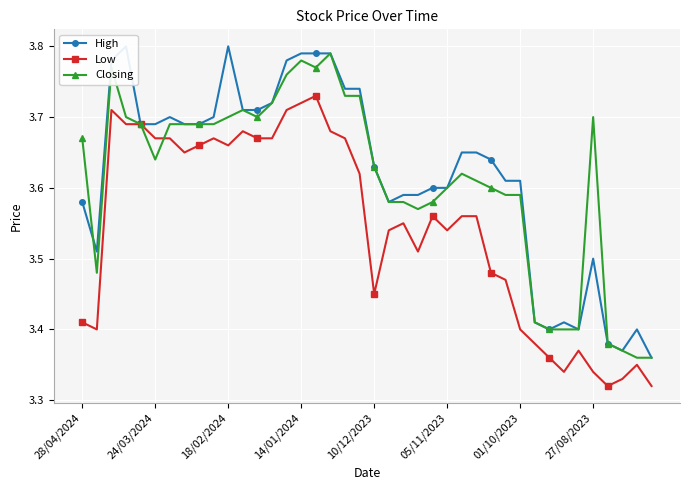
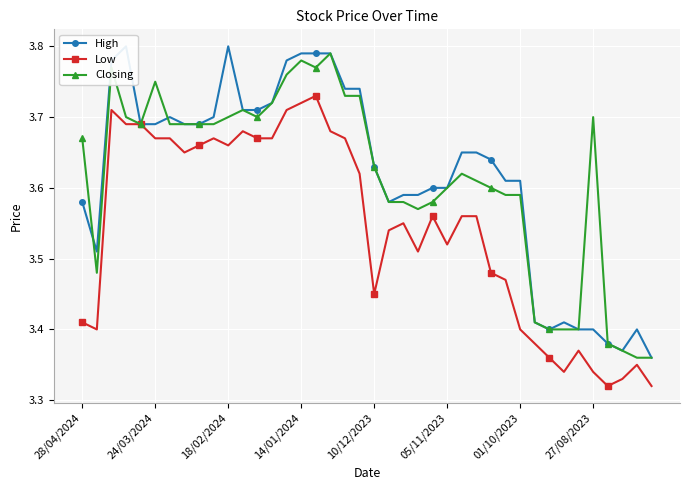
  {
    "High": {
      "28/04/2024": 3.58,
      "24/03/2024": 3.69,
      "18/02/2024": 3.8,
      "14/01/2024": 3.79,
      "01/10/2023": 3.61,
-     "27/08/2023": 3.5
+     "27/08/2023": 3.4
    },
    "Low": {
      "28/04/2024": 3.41,
      "24/03/2024": 3.67,
      "18/02/2024": 3.66,
      "14/01/2024": 3.72,
      "10/12/2023": 3.45,
-     "05/11/2023": 3.54,
+     "05/11/2023": 3.52,
      "01/10/2023": 3.40,
      "27/08/2023": 3.34
    },
    "Closing": {
      "28/04/2024": 3.67,
-     "24/03/2024": 3.64,
+     "24/03/2024": 3.75,
      "18/02/2024": 3.70,
      "14/01/2024": 3.78,
      "01/10/2023": 3.59,
      "27/08/2023": 3.70
    }
  }
